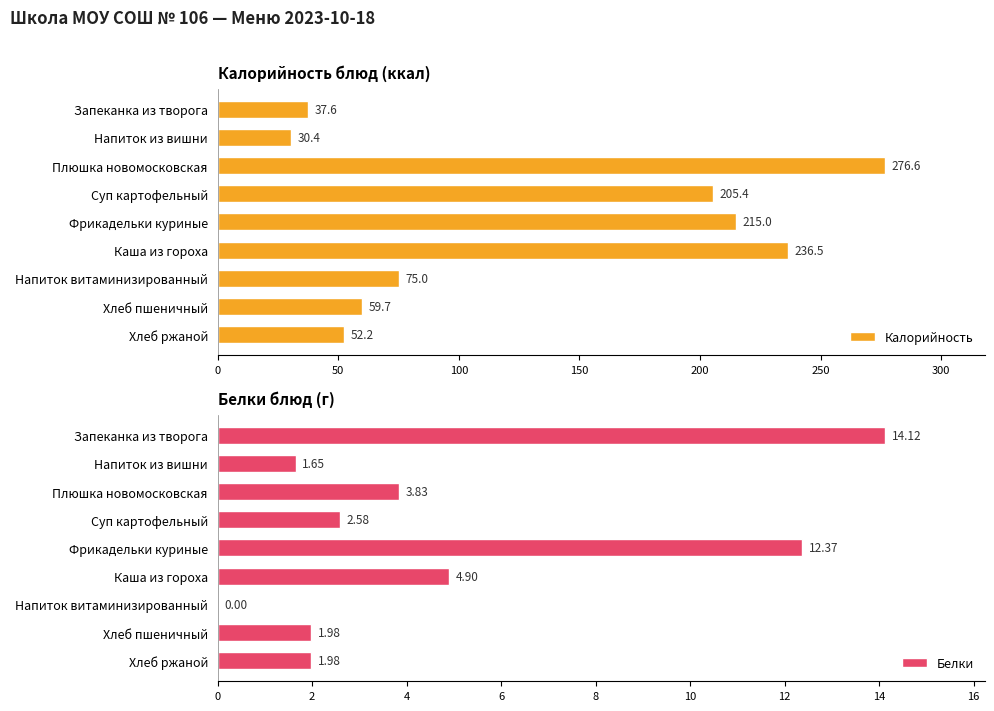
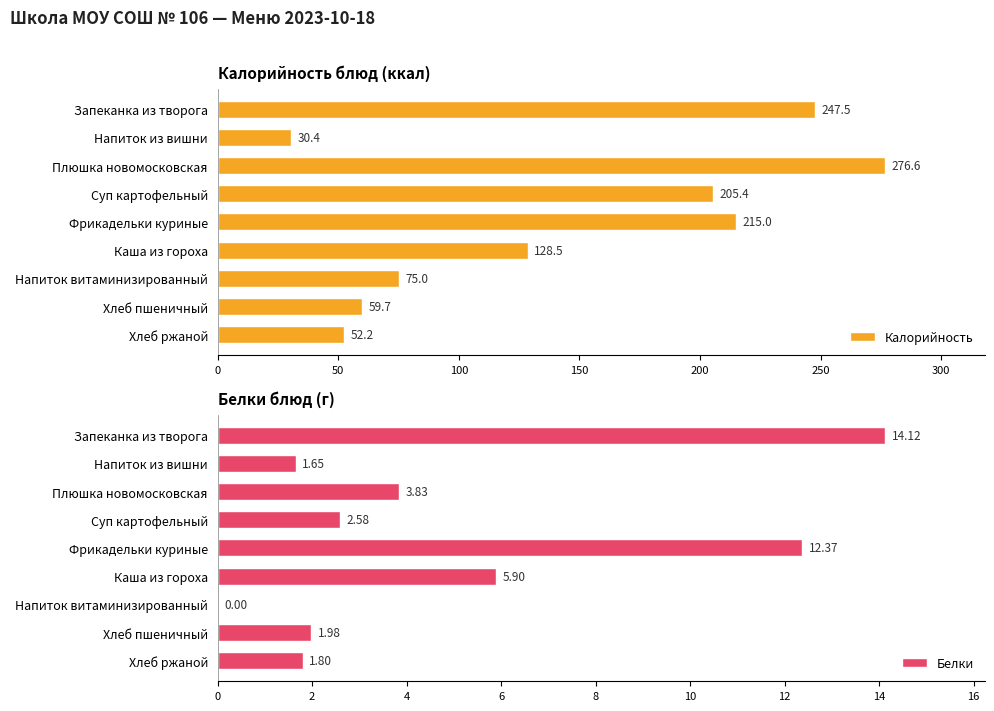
  {
    "Калорийность блюд (ккал)": {
-     "Запеканка из творога": 37.6,
+     "Запеканка из творога": 247.5,
      "Напиток из вишни": 30.4,
      "Плюшка новомосковская": 276.6,
      "Суп картофельный": 205.4,
      "Фрикадельки куриные": 215.0,
-     "Каша из гороха": 236.5,
+     "Каша из гороха": 128.5,
      "Напиток витаминизированный": 75.0,
      "Хлеб пшеничный": 59.7,
      "Хлеб ржаной": 52.2
    },
    "Белки блюд (г)": {
      "Запеканка из творога": 14.12,
      "Напиток из вишни": 1.65,
      "Плюшка новомосковская": 3.83,
      "Суп картофельный": 2.58,
      "Фрикадельки куриные": 12.37,
-     "Каша из гороха": 4.90,
+     "Каша из гороха": 5.90,
      "Напиток витаминизированный": 0.00,
      "Хлеб пшеничный": 1.98,
-     "Хлеб ржаной": 1.98
+     "Хлеб ржаной": 1.80
    }
  }
